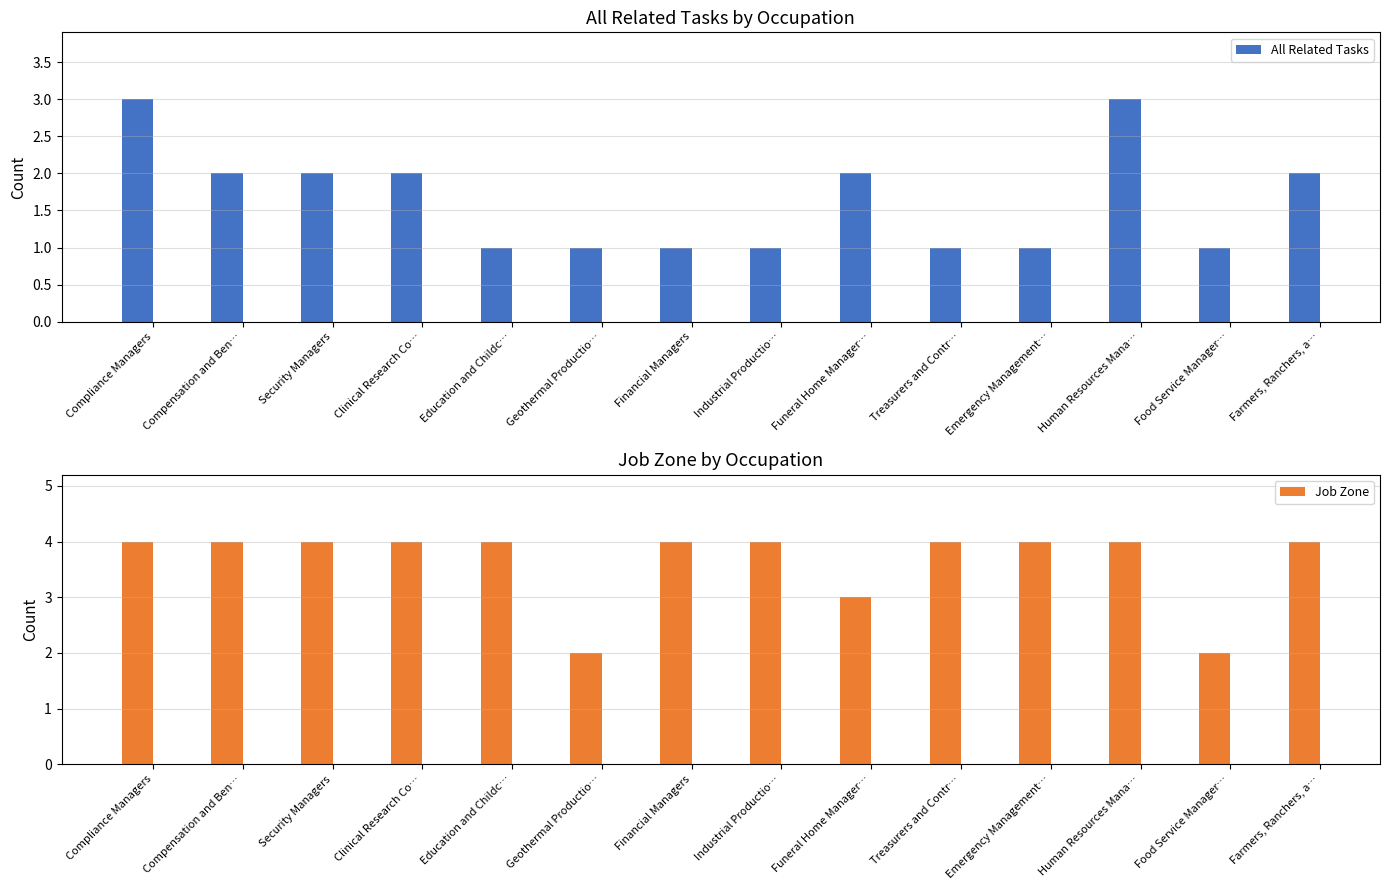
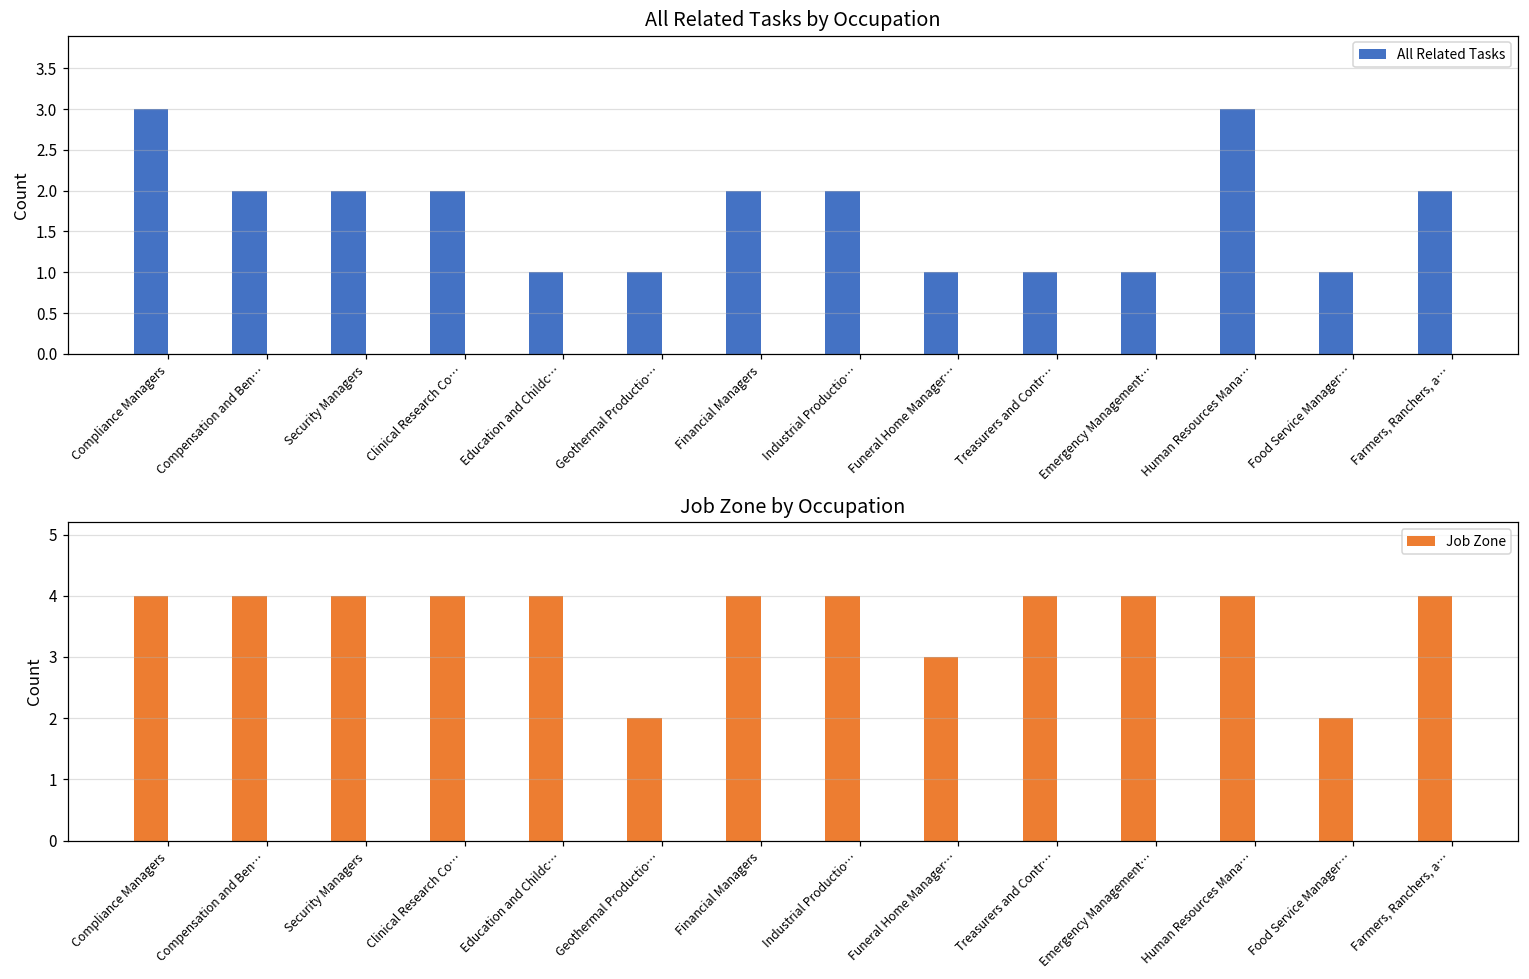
  {
    "All Related Tasks by Occupation": {
      "Compliance Managers": 3,
      "Compensation and Ben…": 2,
      "Security Managers": 2,
      "Clinical Research Co…": 2,
      "Education and Childc…": 1,
      "Geothermal Productio…": 1,
-     "Financial Managers": 1,
-     "Industrial Productio…": 1,
-     "Funeral Home Manager…": 2,
+     "Financial Managers": 2,
+     "Industrial Productio…": 2,
+     "Funeral Home Manager…": 1,
      "Treasurers and Contr…": 1,
      "Emergency Management…": 1,
      "Human Resources Mana…": 3,
      "Food Service Manager…": 1,
      "Farmers, Ranchers, a…": 2
    },
    "Job Zone by Occupation": {
      "Compliance Managers": 4.0,
      "Compensation and Ben…": 4.0,
      "Security Managers": 4.0,
      "Clinical Research Co…": 4.0,
      "Education and Childc…": 4.0,
      "Geothermal Productio…": 2.0,
      "Financial Managers": 4.0,
      "Industrial Productio…": 4.0,
      "Funeral Home Manager…": 3.0,
      "Treasurers and Contr…": 4.0,
      "Emergency Management…": 4.0,
      "Human Resources Mana…": 4.0,
      "Food Service Manager…": 2.0,
      "Farmers, Ranchers, a…": 4.0
    }
  }
